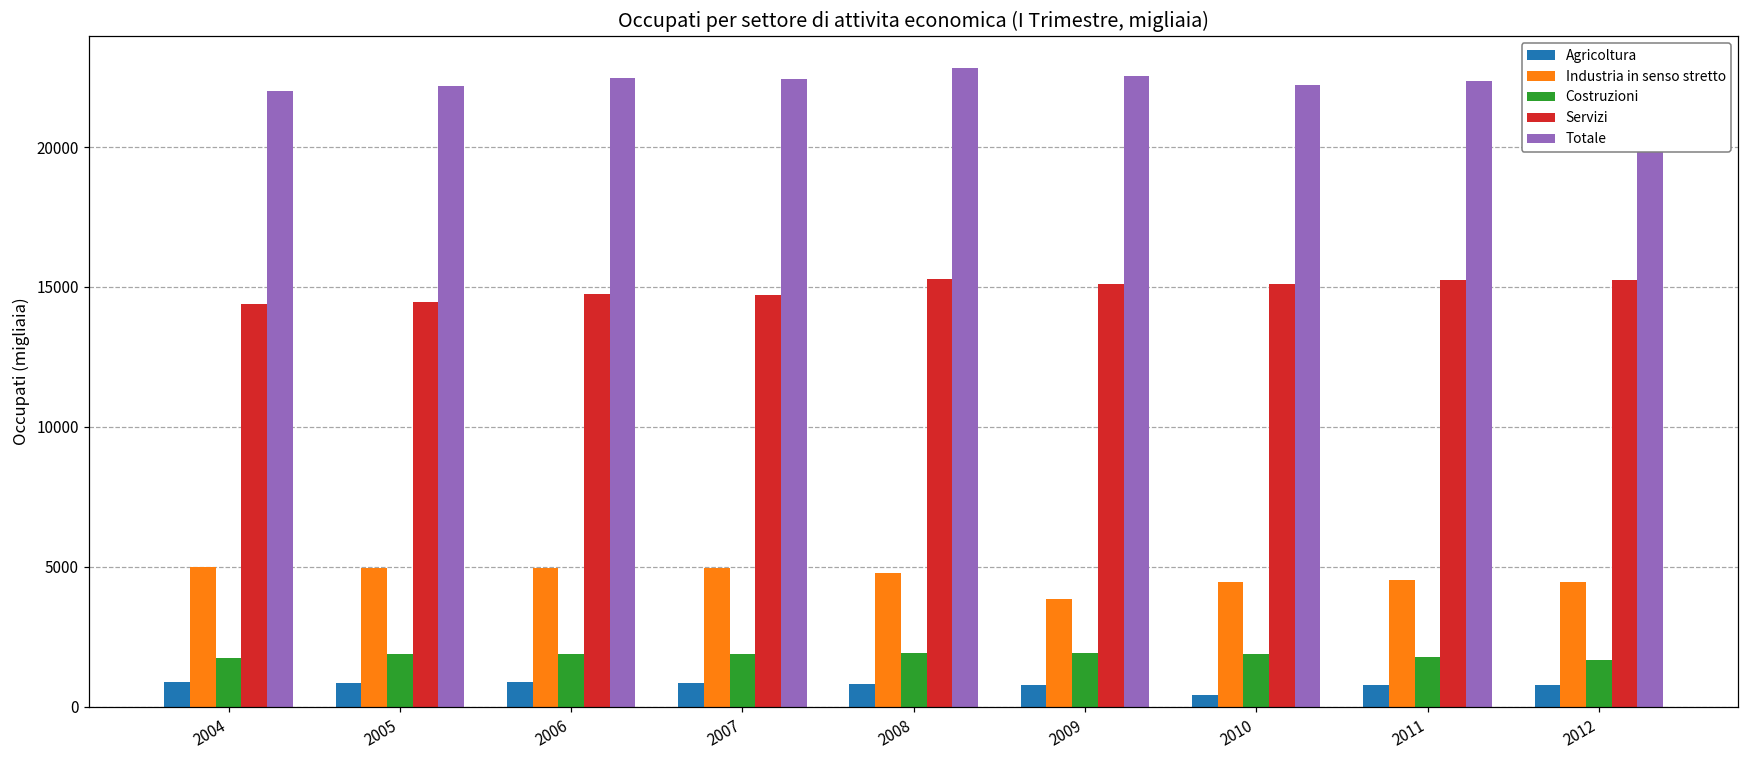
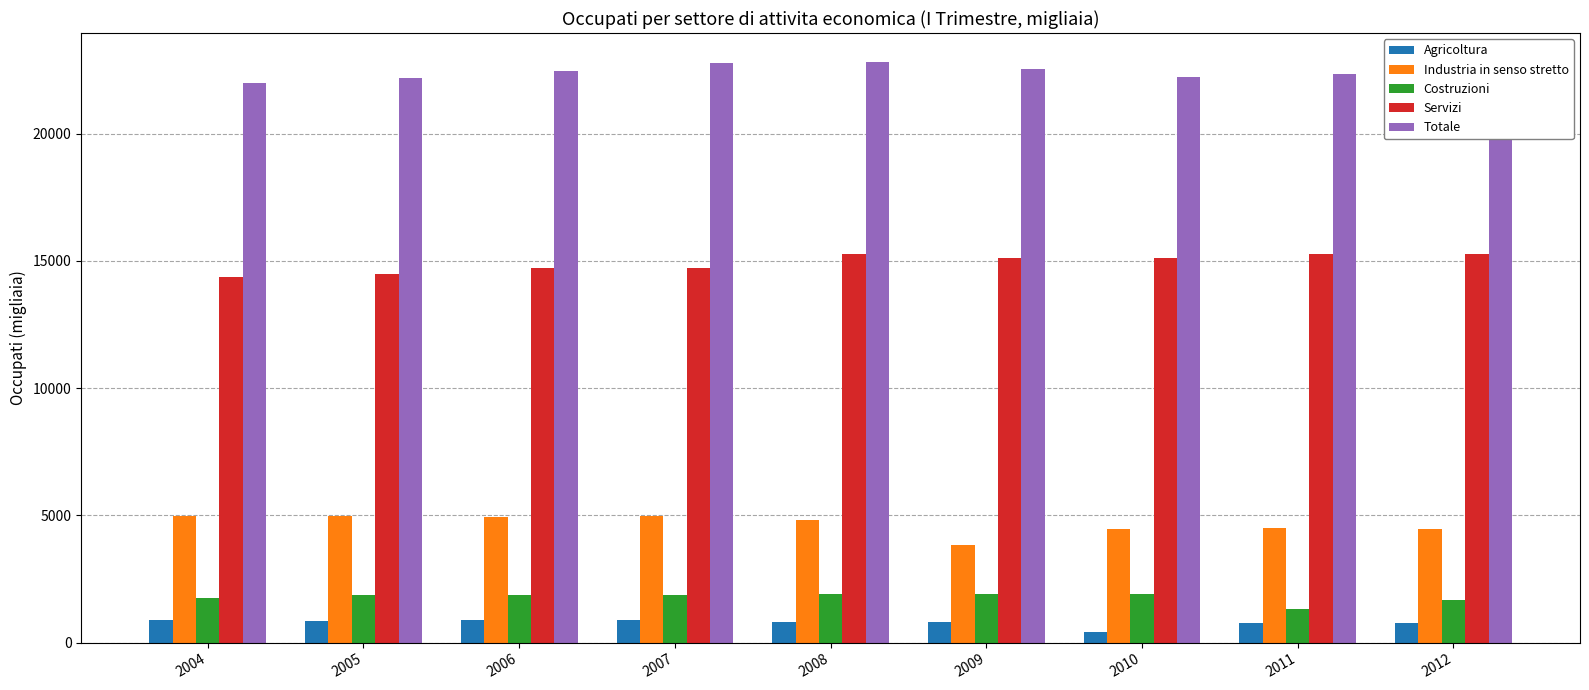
  {
    "Agricoltura": {
      "2004": 900,
      "2005": 900,
      "2006": 900,
      "2007": 900,
      "2008": 800,
      "2009": 800,
      "2010": 400,
      "2011": 800,
      "2012": 800
    },
    "Industria in senso stretto": {
      "2004": 5000,
      "2005": 5000,
      "2006": 4900,
      "2007": 5000,
      "2008": 4800,
      "2009": 3800,
      "2010": 4500,
      "2011": 4500,
      "2012": 4500
    },
    "Costruzioni": {
      "2004": 1700,
      "2005": 1900,
      "2006": 1900,
      "2007": 1900,
      "2008": 1900,
      "2009": 1900,
      "2010": 1900,
-     "2011": 1800,
+     "2011": 1300,
      "2012": 1700
    },
    "Servizi": {
      "2004": 14400,
      "2005": 14500,
      "2006": 14700,
      "2007": 14700,
      "2008": 15300,
      "2009": 15100,
      "2010": 15100,
      "2011": 15300,
      "2012": 15300
    },
    "Totale": {
      "2004": 22000,
      "2005": 22200,
      "2006": 22500,
-     "2007": 22400,
+     "2007": 22800,
      "2008": 22800,
      "2009": 22500,
      "2010": 22200,
      "2011": 22300
    }
  }
